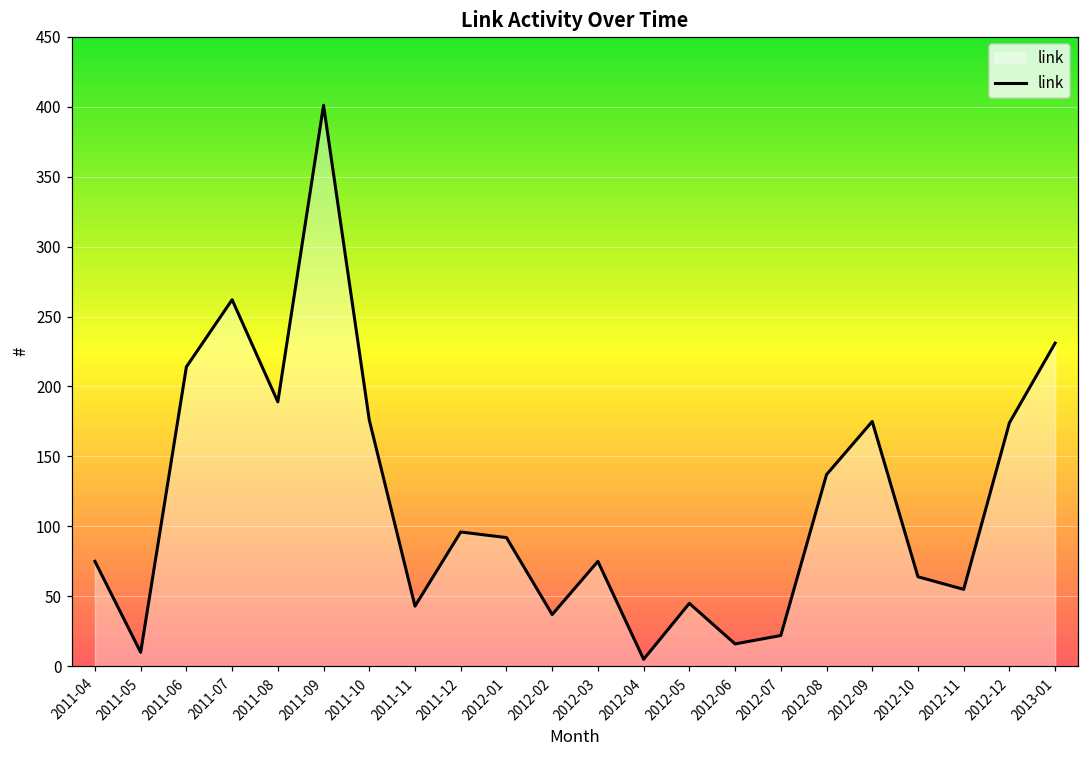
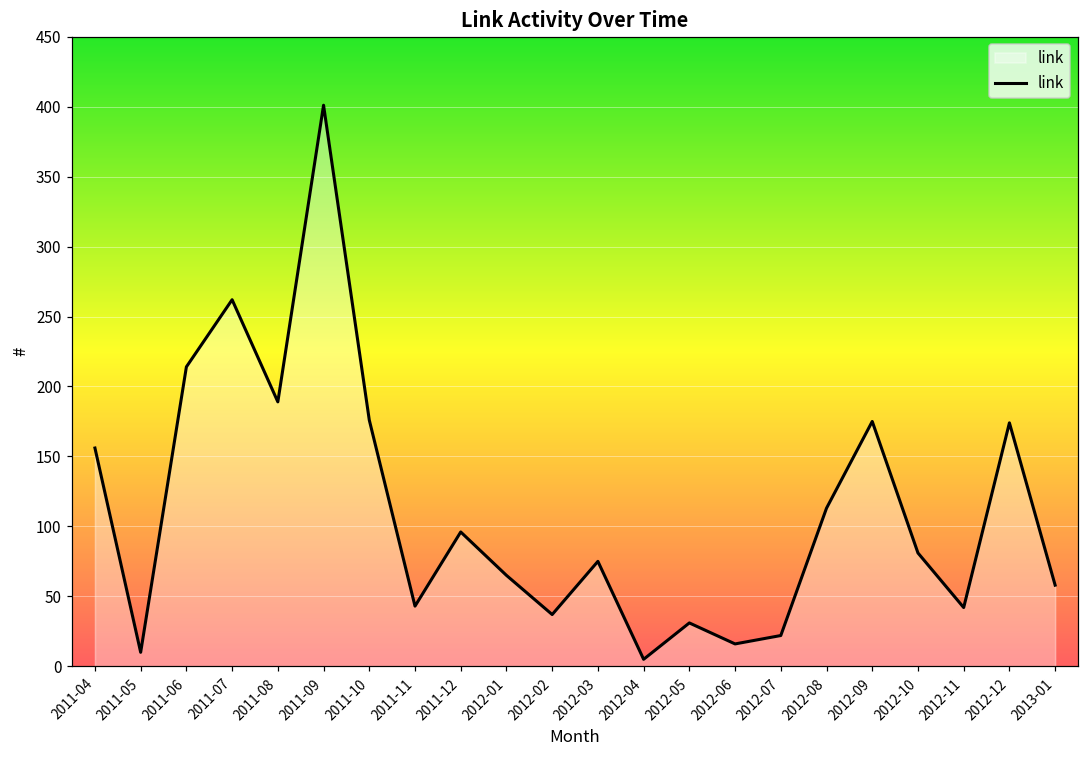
  {
-   "2011-04": 75,
+   "2011-04": 156,
    "2011-05": 10,
    "2011-06": 214,
    "2011-07": 262,
    "2011-08": 189,
    "2011-09": 401,
    "2011-10": 176,
    "2011-11": 43,
    "2011-12": 96,
-   "2012-01": 92,
+   "2012-01": 65,
    "2012-02": 37,
    "2012-03": 75,
    "2012-04": 5,
-   "2012-05": 45,
+   "2012-05": 31,
    "2012-06": 16,
    "2012-07": 22,
-   "2012-08": 137,
+   "2012-08": 113,
    "2012-09": 175,
-   "2012-10": 64,
-   "2012-11": 55,
+   "2012-10": 81,
+   "2012-11": 42,
    "2012-12": 174,
-   "2013-01": 231
+   "2013-01": 58
  }
